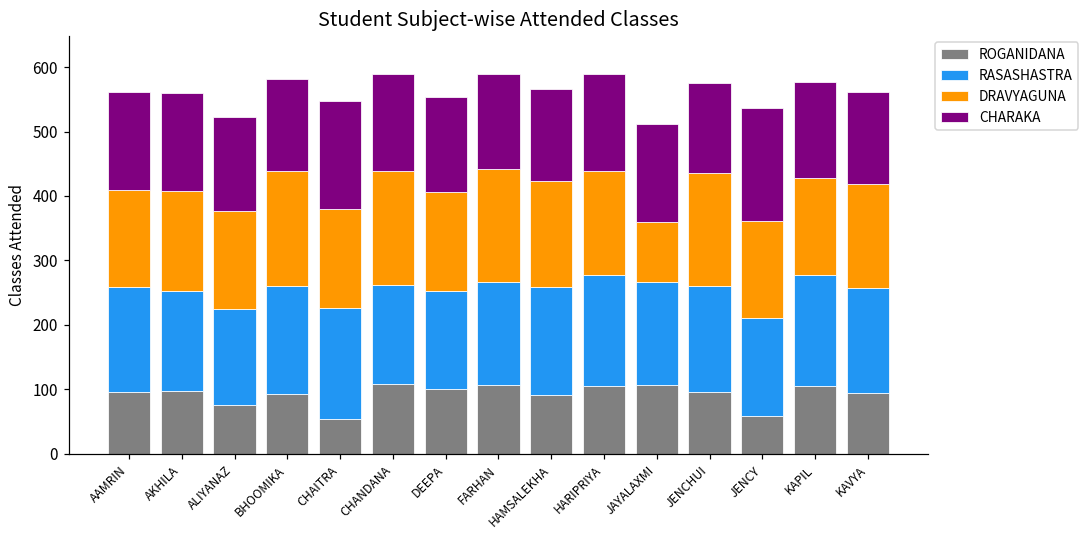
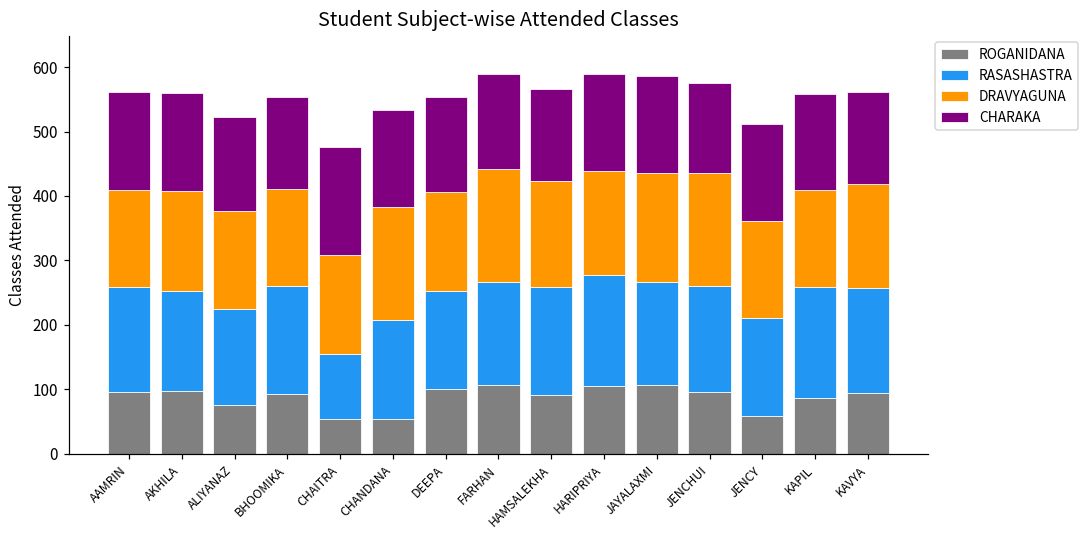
  {
    "ROGANIDANA": {
      "AAMRIN": 100,
      "AKHILA": 100,
      "ALIYANAZ": 80,
      "BHOOMIKA": 90,
      "CHAITRA": 50,
-     "CHANDANA": 110,
+     "CHANDANA": 50,
      "DEEPA": 100,
      "FARHAN": 110,
      "HAMSALEKHA": 90,
      "HARIPRIYA": 110,
      "JAYALAXMI": 110,
      "JENCHUI": 100,
      "JENCY": 60,
-     "KAPIL": 110,
+     "KAPIL": 90,
      "KAVYA": 90
    },
    "RASASHASTRA": {
      "AAMRIN": 160,
      "AKHILA": 160,
      "ALIYANAZ": 150,
      "BHOOMIKA": 170,
-     "CHAITRA": 170,
+     "CHAITRA": 100,
      "CHANDANA": 150,
      "DEEPA": 150,
      "FARHAN": 160,
      "HAMSALEKHA": 170,
      "HARIPRIYA": 170,
      "JAYALAXMI": 160,
      "JENCHUI": 170,
      "JENCY": 150,
      "KAPIL": 170,
      "KAVYA": 160
    },
    "DRAVYAGUNA": {
      "AAMRIN": 150,
      "AKHILA": 160,
      "ALIYANAZ": 150,
-     "BHOOMIKA": 180,
+     "BHOOMIKA": 150,
      "CHAITRA": 150,
      "CHANDANA": 180,
      "DEEPA": 150,
      "FARHAN": 180,
      "HAMSALEKHA": 160,
      "HARIPRIYA": 160,
-     "JAYALAXMI": 90,
+     "JAYALAXMI": 170,
      "JENCHUI": 180,
      "JENCY": 150,
      "KAPIL": 150,
      "KAVYA": 160
    },
    "CHARAKA": {
      "AAMRIN": 150,
      "AKHILA": 150,
      "ALIYANAZ": 150,
      "BHOOMIKA": 140,
      "CHAITRA": 170,
      "CHANDANA": 150,
      "DEEPA": 150,
      "FARHAN": 150,
      "HAMSALEKHA": 140,
      "HARIPRIYA": 150,
      "JAYALAXMI": 150,
      "JENCHUI": 140,
-     "JENCY": 180,
+     "JENCY": 150,
      "KAPIL": 150,
      "KAVYA": 140
    }
  }
